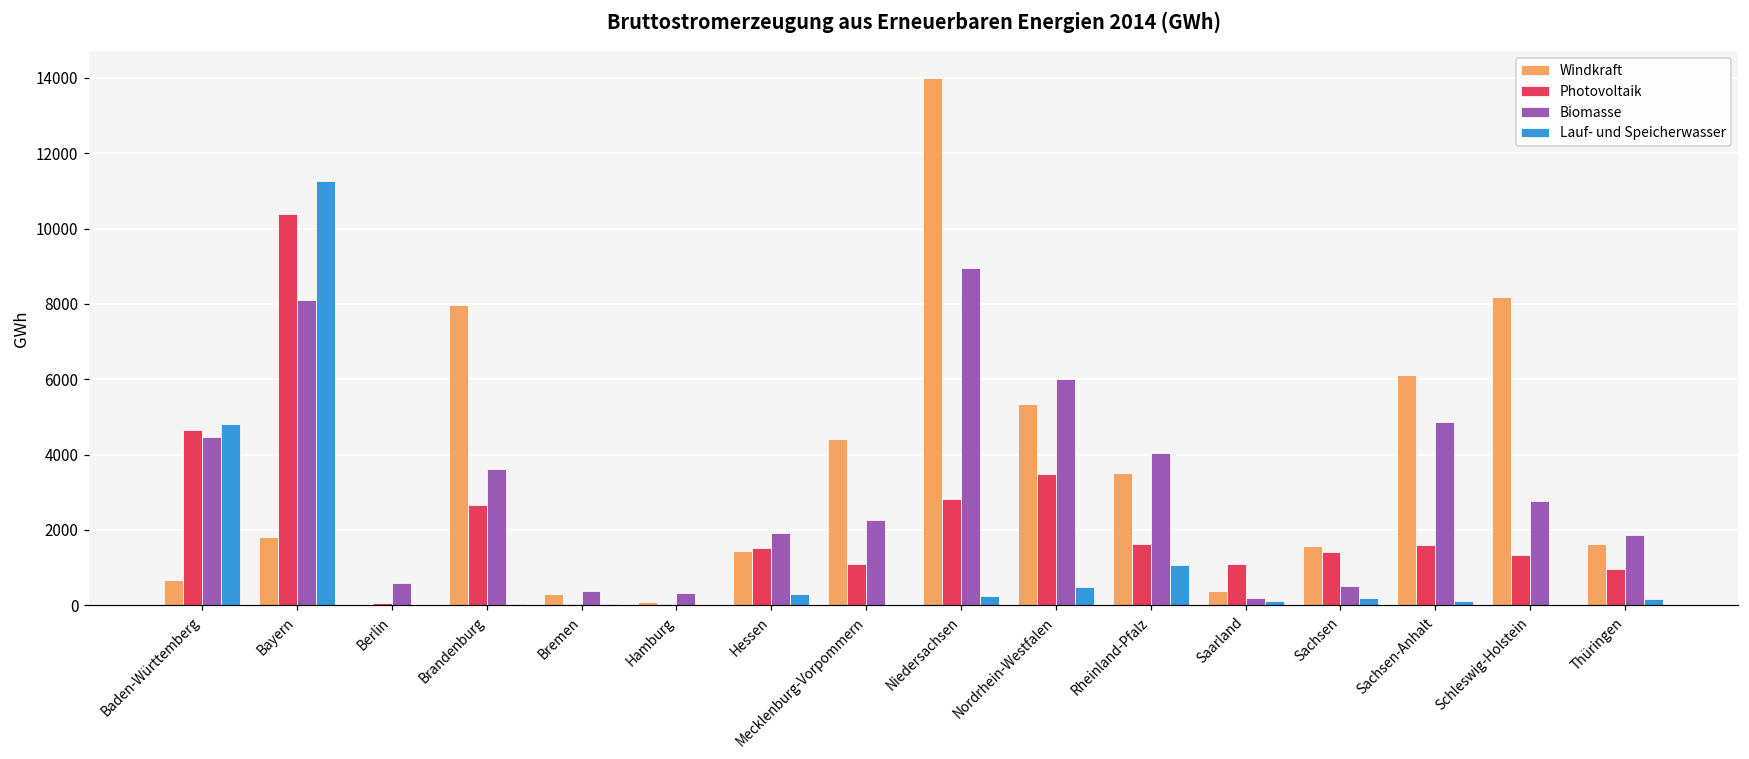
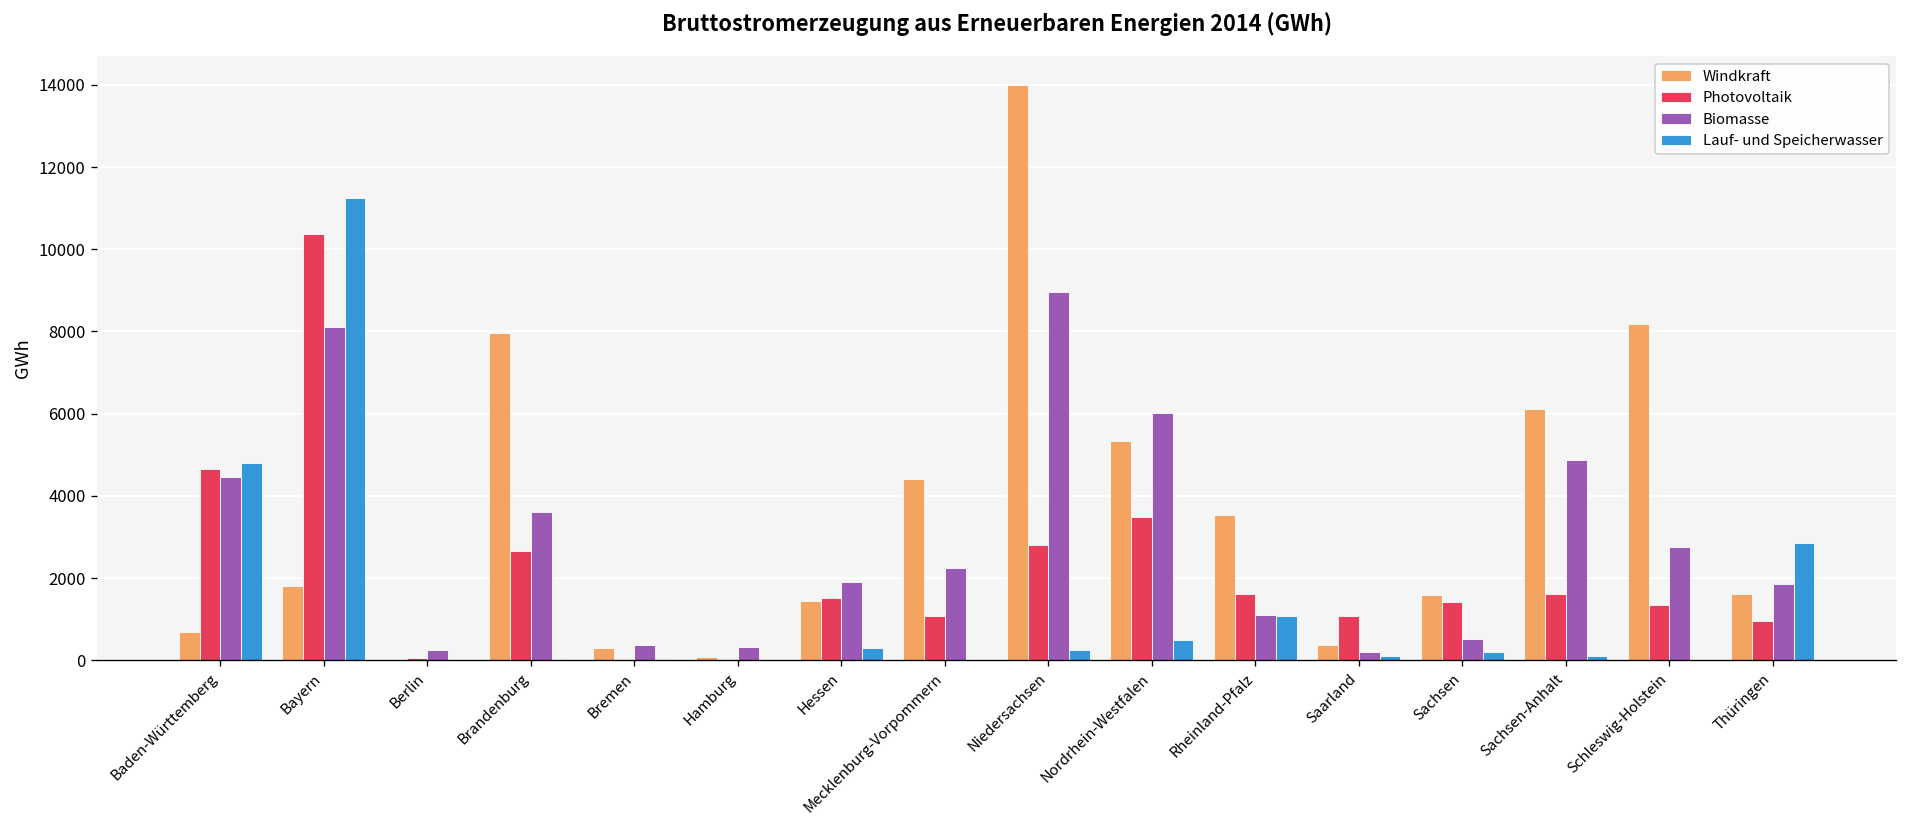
  {
    "Windkraft": {
      "Baden-Württemberg": 700,
      "Bayern": 1800,
      "Brandenburg": 8000,
      "Bremen": 300,
      "Hamburg": 100,
      "Hessen": 1400,
      "Mecklenburg-Vorpommern": 4400,
      "Niedersachsen": 14000,
      "Nordrhein-Westfalen": 5300,
      "Rheinland-Pfalz": 3500,
      "Saarland": 400,
      "Sachsen": 1600,
      "Sachsen-Anhalt": 6100,
      "Schleswig-Holstein": 8200,
      "Thüringen": 1600
    },
    "Photovoltaik": {
      "Baden-Württemberg": 4600,
      "Bayern": 10400,
      "Brandenburg": 2700,
      "Hessen": 1500,
      "Mecklenburg-Vorpommern": 1100,
      "Niedersachsen": 2800,
      "Nordrhein-Westfalen": 3500,
      "Rheinland-Pfalz": 1600,
      "Saarland": 1100,
      "Sachsen": 1400,
      "Sachsen-Anhalt": 1600,
      "Schleswig-Holstein": 1300,
      "Thüringen": 1000
    },
    "Biomasse": {
      "Baden-Württemberg": 4500,
      "Bayern": 8100,
-     "Berlin": 600,
+     "Berlin": 200,
      "Brandenburg": 3600,
      "Bremen": 400,
      "Hamburg": 300,
      "Hessen": 1900,
      "Mecklenburg-Vorpommern": 2300,
      "Niedersachsen": 9000,
      "Nordrhein-Westfalen": 6000,
-     "Rheinland-Pfalz": 4000,
+     "Rheinland-Pfalz": 1100,
      "Saarland": 200,
      "Sachsen": 500,
      "Sachsen-Anhalt": 4900,
      "Schleswig-Holstein": 2800,
      "Thüringen": 1900
    },
    "Lauf- und Speicherwasser": {
      "Baden-Württemberg": 4800,
      "Bayern": 11300,
      "Berlin": 0,
      "Hamburg": 0,
      "Hessen": 300,
      "Niedersachsen": 200,
      "Nordrhein-Westfalen": 500,
      "Rheinland-Pfalz": 1100,
      "Saarland": 100,
      "Sachsen": 200,
      "Sachsen-Anhalt": 100,
-     "Thüringen": 200
+     "Thüringen": 2900
    }
  }
